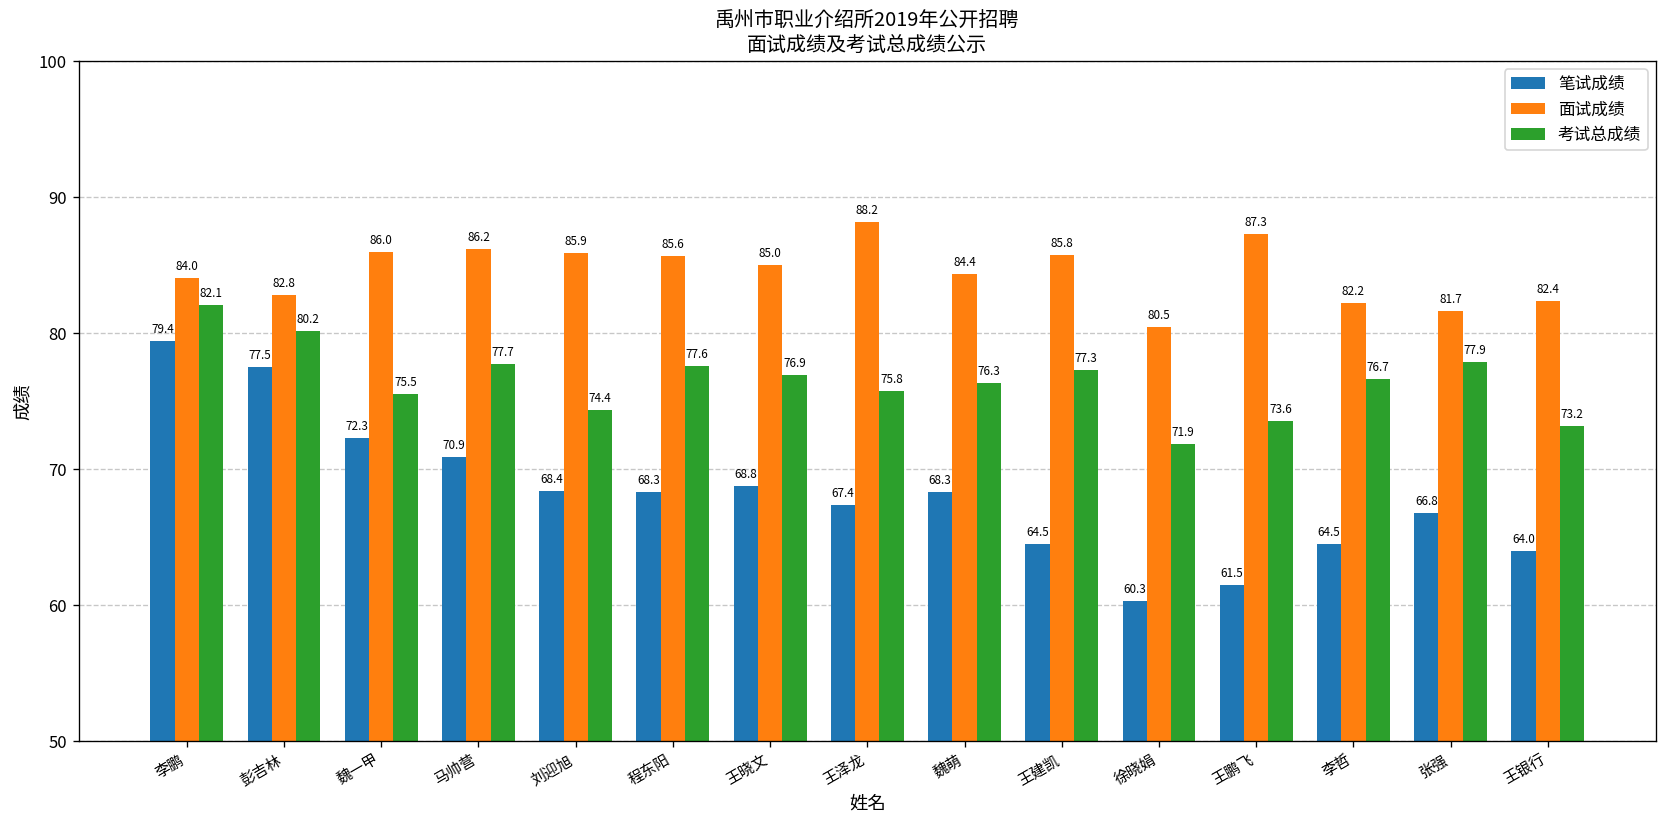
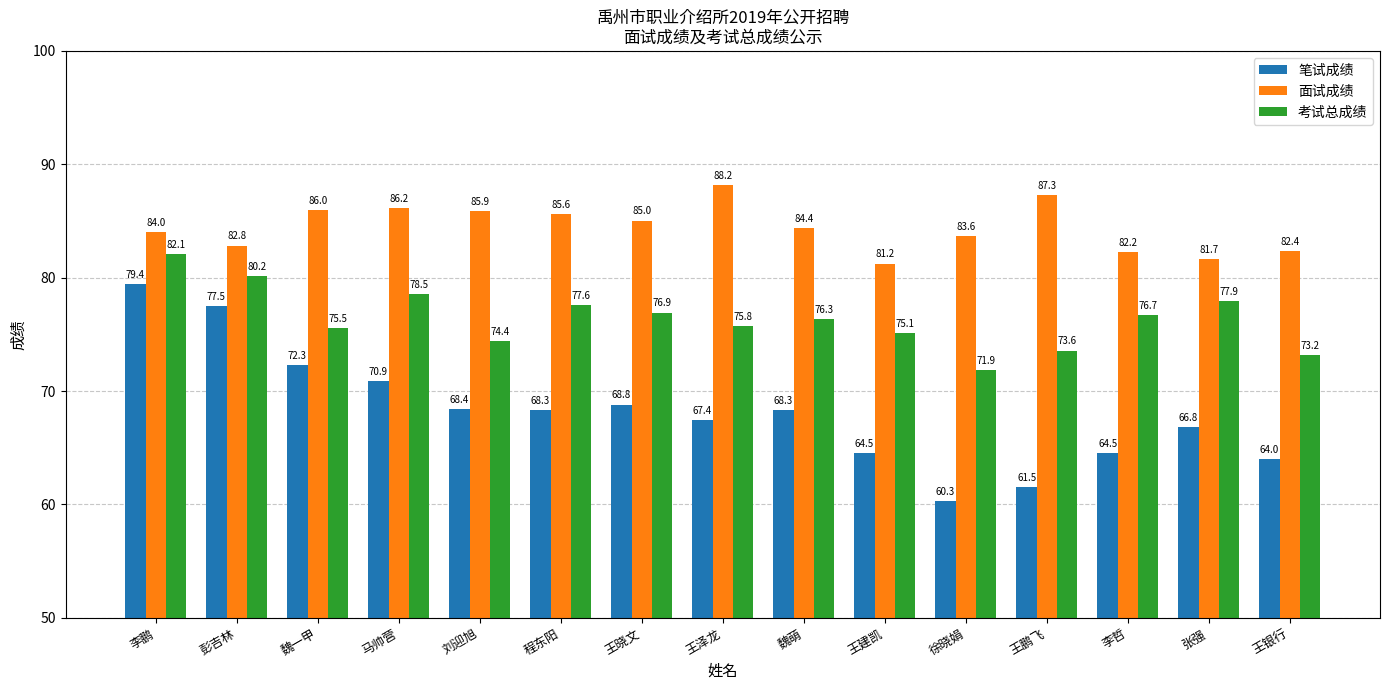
  {
    "笔试成绩": {
      "李鹏": 79.4,
      "彭吉林": 77.5,
      "魏一甲": 72.3,
      "马帅营": 70.9,
      "刘迎旭": 68.4,
      "程东阳": 68.3,
      "王晓文": 68.8,
      "王泽龙": 67.4,
      "魏萌": 68.3,
      "王建凯": 64.5,
      "徐晓娟": 60.3,
      "王鹏飞": 61.5,
      "李哲": 64.5,
      "张强": 66.8,
      "王银行": 64.0
    },
    "面试成绩": {
      "李鹏": 84.0,
      "彭吉林": 82.8,
      "魏一甲": 86.0,
      "马帅营": 86.2,
      "刘迎旭": 85.9,
      "程东阳": 85.6,
      "王晓文": 85.0,
      "王泽龙": 88.2,
      "魏萌": 84.4,
-     "王建凯": 85.8,
-     "徐晓娟": 80.5,
+     "王建凯": 81.2,
+     "徐晓娟": 83.6,
      "王鹏飞": 87.3,
      "李哲": 82.2,
      "张强": 81.7,
      "王银行": 82.4
    },
    "考试总成绩": {
      "李鹏": 82.1,
      "彭吉林": 80.2,
      "魏一甲": 75.5,
-     "马帅营": 77.7,
+     "马帅营": 78.5,
      "刘迎旭": 74.4,
      "程东阳": 77.6,
      "王晓文": 76.9,
      "王泽龙": 75.8,
      "魏萌": 76.3,
-     "王建凯": 77.3,
+     "王建凯": 75.1,
      "徐晓娟": 71.9,
      "王鹏飞": 73.6,
      "李哲": 76.7,
      "张强": 77.9,
      "王银行": 73.2
    }
  }
